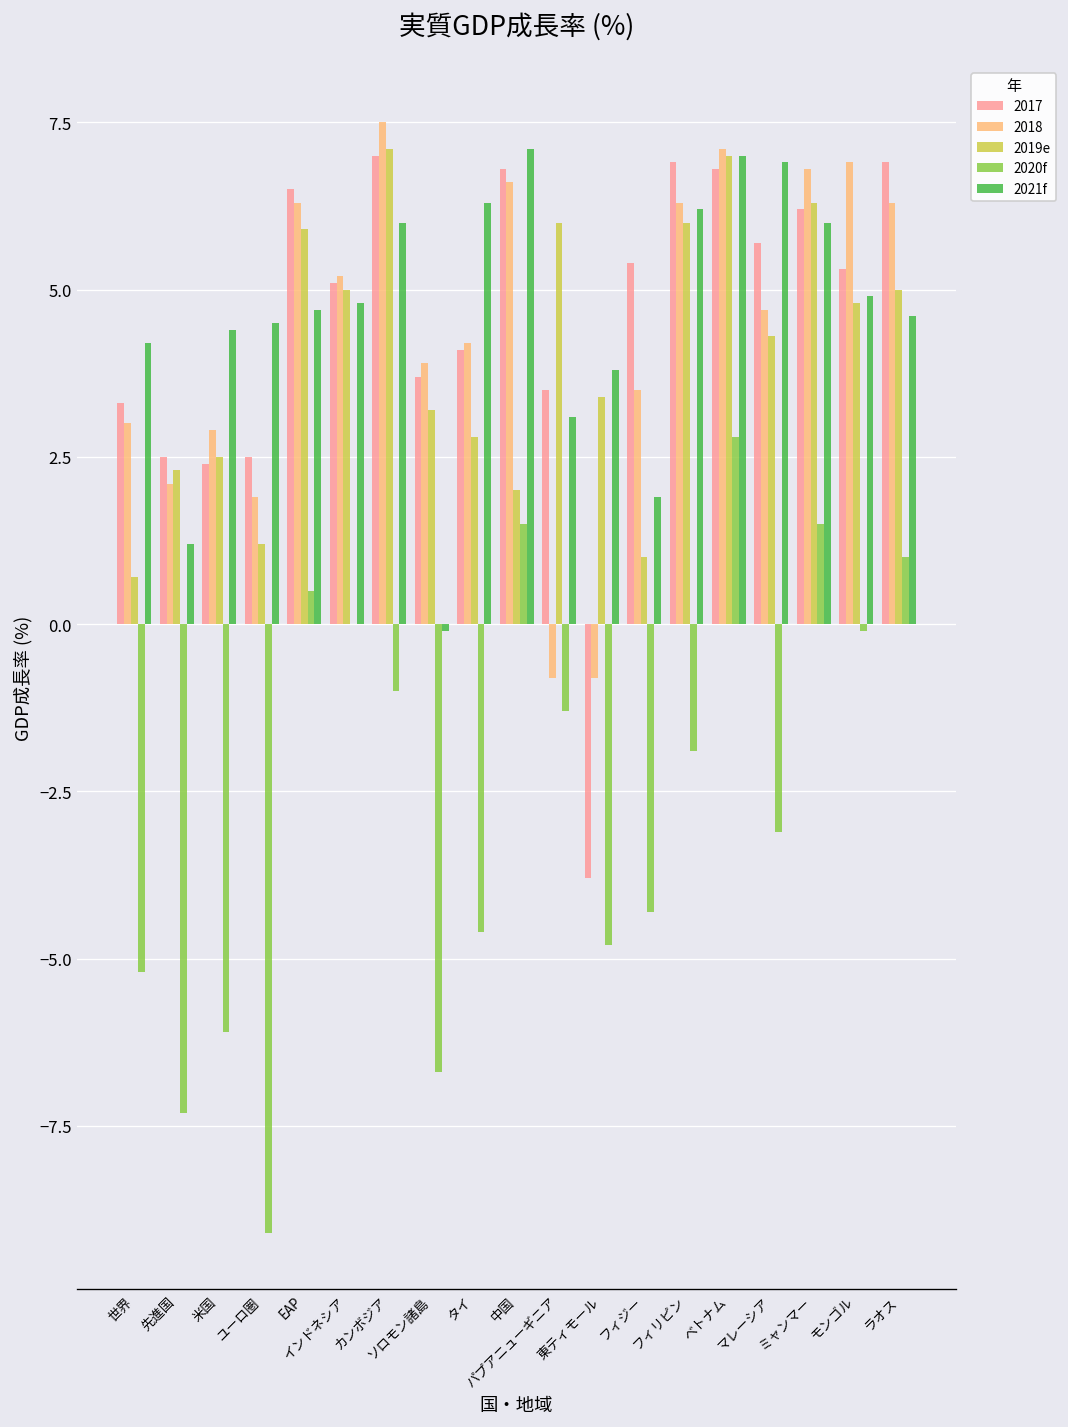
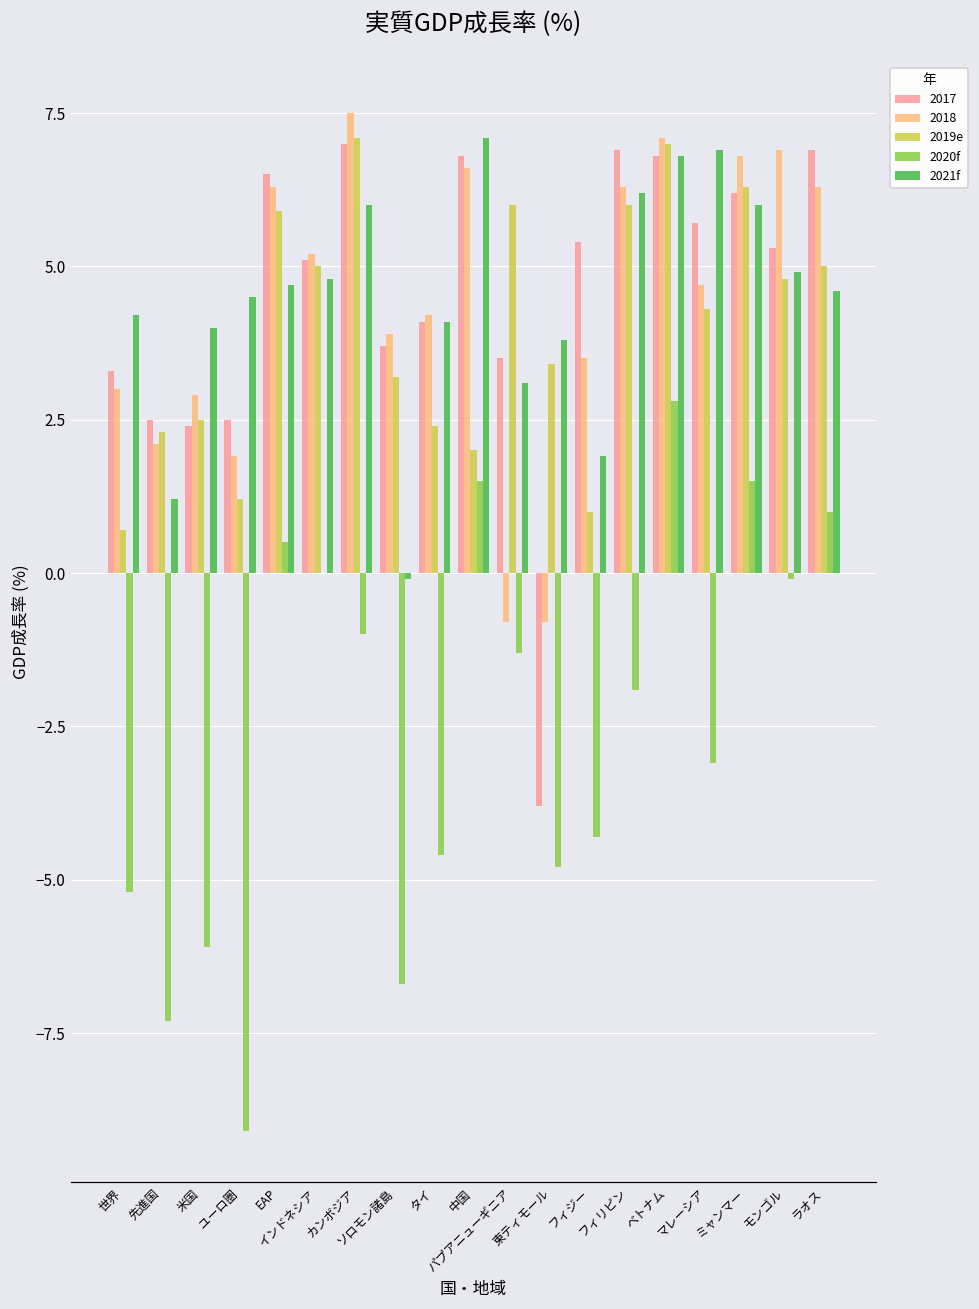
  {
    "2019e": {
      "世界": 0.7,
      "先進国": 2.3,
      "米国": 2.5,
      "ユーロ圏": 1.2,
      "EAP": 5.9,
      "インドネシア": 5.0,
      "カンボジア": 7.1,
      "ソロモン諸島": 3.2,
-     "タイ": 2.8,
+     "タイ": 2.4,
      "中国": 2.0,
      "パプアニューギニア": 6.0,
      "東ティモール": 3.4,
      "フィジー": 1.0,
      "フィリピン": 6.0,
      "ベトナム": 7.0,
      "マレーシア": 4.3,
      "ミャンマー": 6.3,
      "モンゴル": 4.8,
      "ラオス": 5.0
    },
    "2020f": {
      "世界": -5.2,
      "先進国": -7.3,
      "米国": -6.1,
      "ユーロ圏": -9.1,
      "EAP": 0.5,
      "インドネシア": 0.0,
      "カンボジア": -1.0,
      "ソロモン諸島": -6.7,
      "タイ": -4.6,
      "中国": 1.5,
      "パプアニューギニア": -1.3,
      "東ティモール": -4.8,
      "フィジー": -4.3,
      "フィリピン": -1.9,
      "ベトナム": 2.8,
      "マレーシア": -3.1,
      "ミャンマー": 1.5,
      "モンゴル": -0.1,
      "ラオス": 1.0
    },
    "2021f": {
      "世界": 4.2,
      "先進国": 1.2,
-     "米国": 4.4,
+     "米国": 4.0,
      "ユーロ圏": 4.5,
      "EAP": 4.7,
      "インドネシア": 4.8,
      "カンボジア": 6.0,
      "ソロモン諸島": -0.1,
-     "タイ": 6.3,
+     "タイ": 4.1,
      "中国": 7.1,
      "パプアニューギニア": 3.1,
      "東ティモール": 3.8,
      "フィジー": 1.9,
      "フィリピン": 6.2,
-     "ベトナム": 7.0,
+     "ベトナム": 6.8,
      "マレーシア": 6.9,
      "ミャンマー": 6.0,
      "モンゴル": 4.9,
      "ラオス": 4.6
    }
  }
